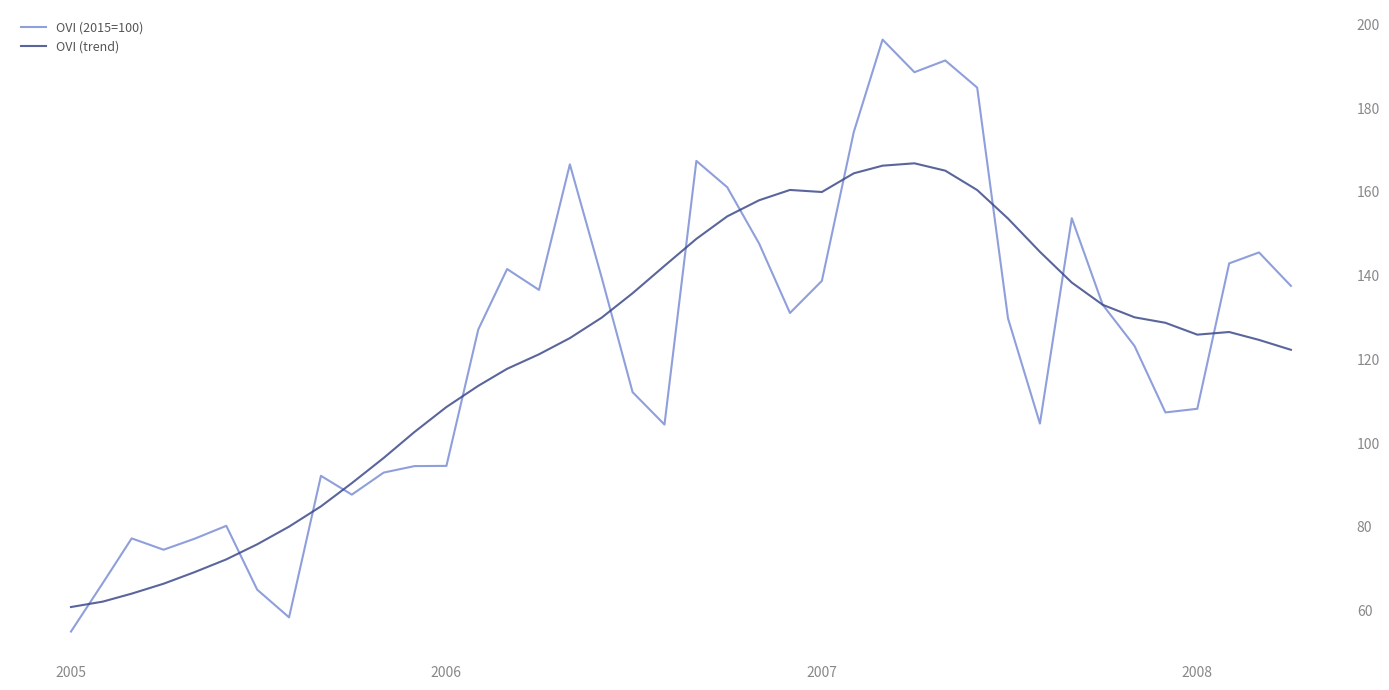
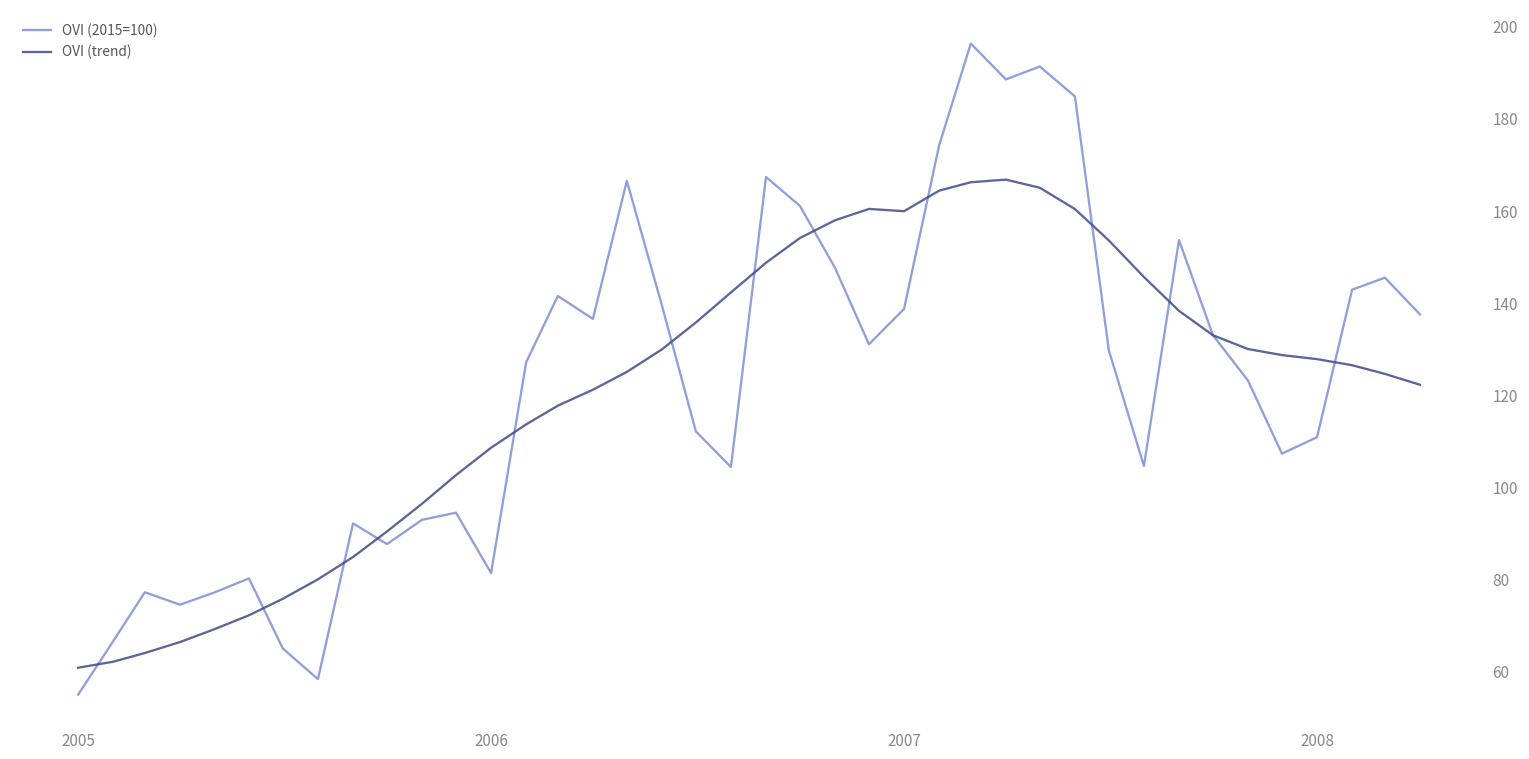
  {
    "OVI (2015=100)": {
      "2005": 55,
-     "2006": 95,
+     "2006": 81,
      "2007": 139,
-     "2008": 108
+     "2008": 111
    },
    "OVI (trend)": {
      "2005": 61,
      "2006": 109,
      "2007": 160,
-     "2008": 126
+     "2008": 128
    }
  }
